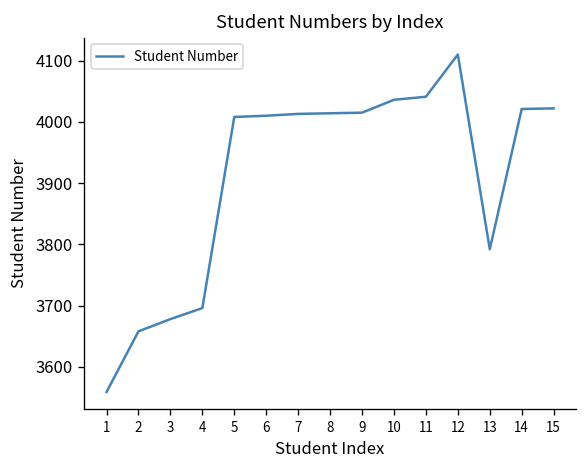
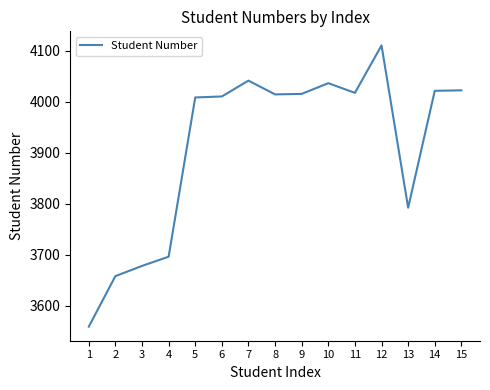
  {
    "1": 3560,
    "2": 3660,
    "3": 3680,
    "4": 3700,
    "5": 4010,
    "6": 4010,
-   "7": 4010,
+   "7": 4040,
    "8": 4010,
    "9": 4020,
    "10": 4040,
-   "11": 4040,
+   "11": 4020,
    "12": 4110,
    "13": 3790,
    "14": 4020,
    "15": 4020
  }
